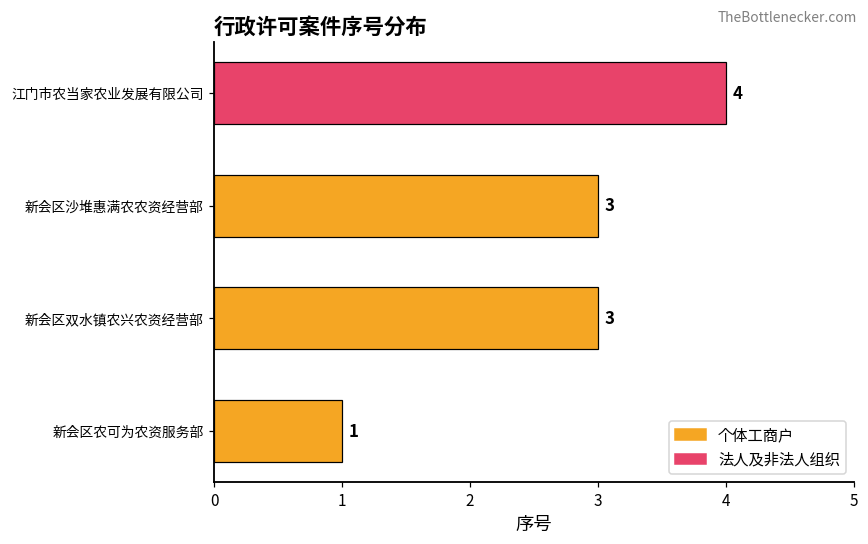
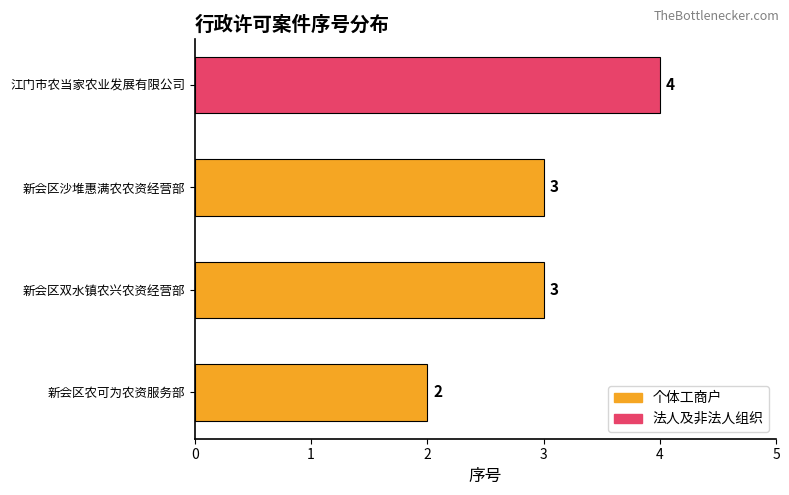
  {
    "江门市农当家农业发展有限公司": 4,
    "新会区沙堆惠满农农资经营部": 3,
    "新会区双水镇农兴农资经营部": 3,
-   "新会区农可为农资服务部": 1
+   "新会区农可为农资服务部": 2
  }
